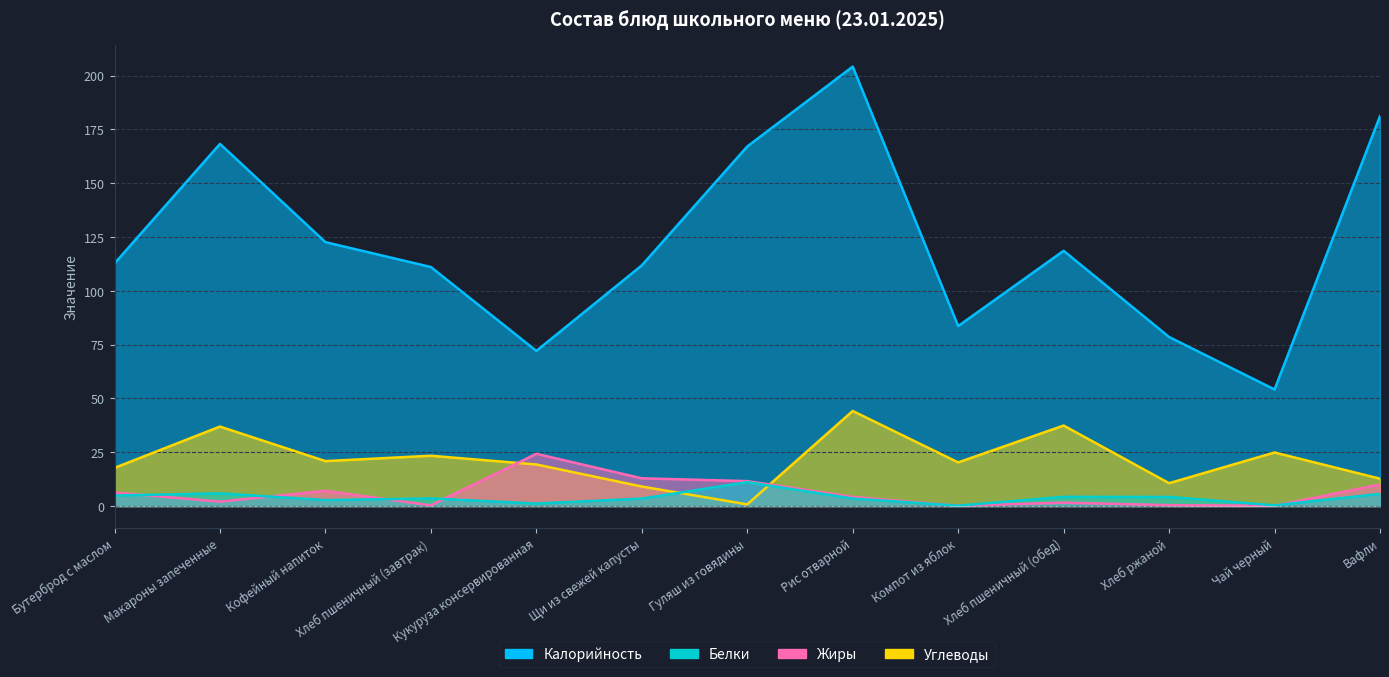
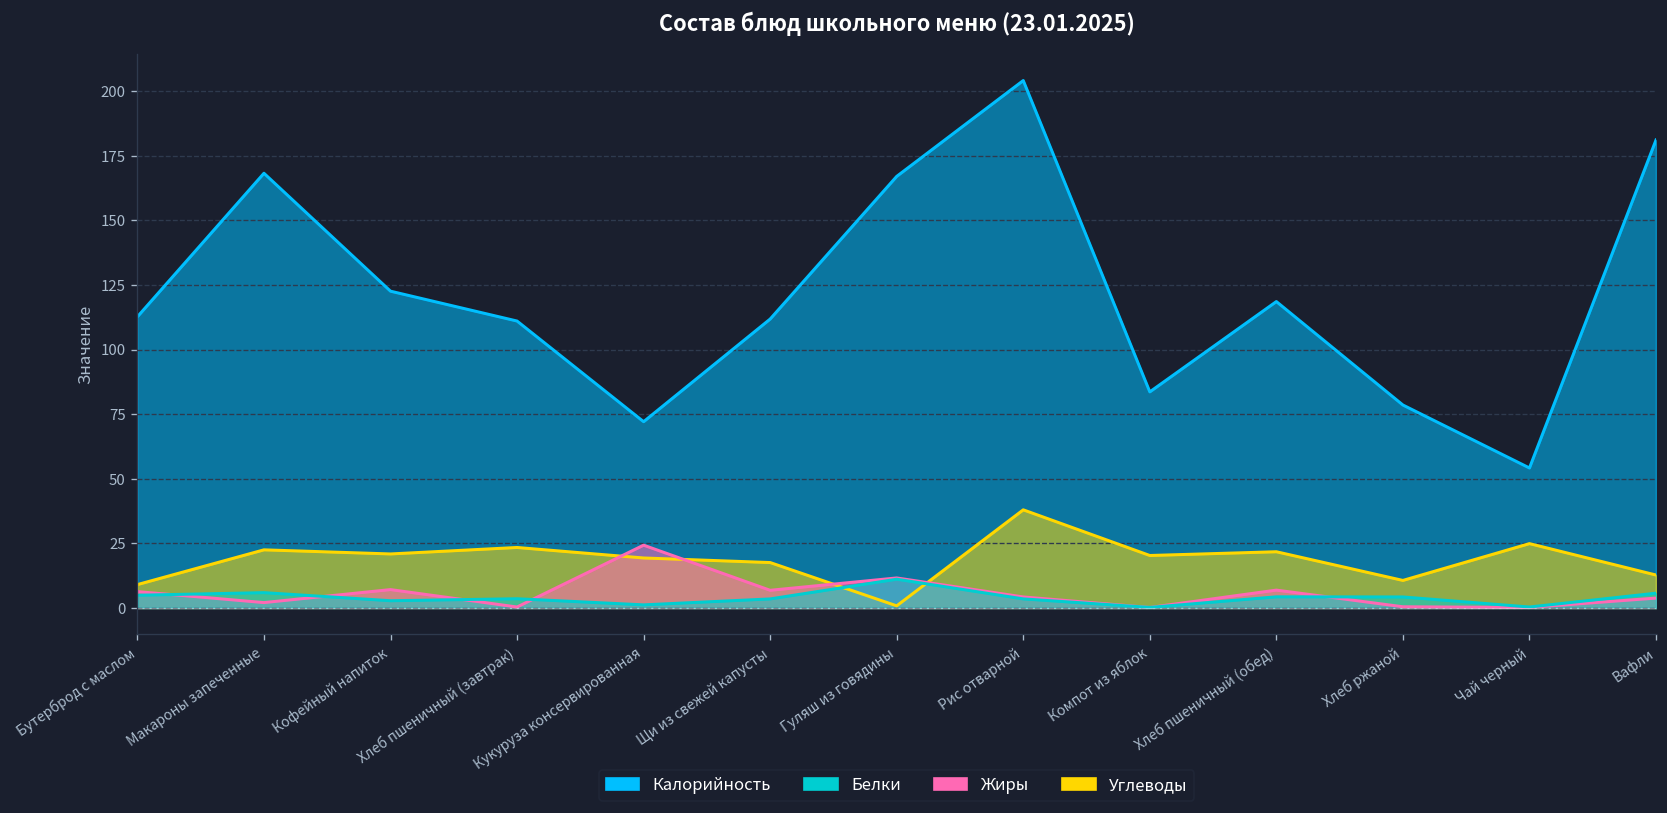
  {
    "Углеводы": {
-     "Бутерброд с маслом": 18,
-     "Макароны запеченные": 37,
+     "Бутерброд с маслом": 9,
+     "Макароны запеченные": 22,
      "Кофейный напиток": 21,
      "Хлеб пшеничный (завтрак)": 23,
      "Кукуруза консервированная": 19,
-     "Щи из свежей капусты": 9,
+     "Щи из свежей капусты": 18,
      "Гуляш из говядины": 1,
-     "Рис отварной": 44,
+     "Рис отварной": 38,
      "Компот из яблок": 20,
-     "Хлеб пшеничный (обед)": 37,
+     "Хлеб пшеничный (обед)": 22,
      "Хлеб ржаной": 11,
      "Чай черный": 25,
      "Вафли": 13
    },
    "Жиры": {
      "Бутерброд с маслом": 6,
      "Макароны запеченные": 2,
      "Кофейный напиток": 7,
      "Хлеб пшеничный (завтрак)": 0,
      "Кукуруза консервированная": 24,
-     "Щи из свежей капусты": 13,
-     "Хлеб пшеничный (обед)": 2,
+     "Щи из свежей капусты": 7,
+     "Хлеб пшеничный (обед)": 7,
      "Хлеб ржаной": 0,
-     "Вафли": 10
+     "Вафли": 4
    }
  }
